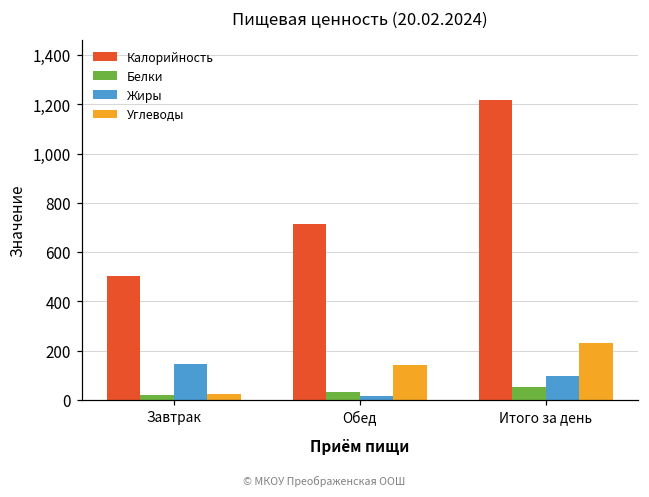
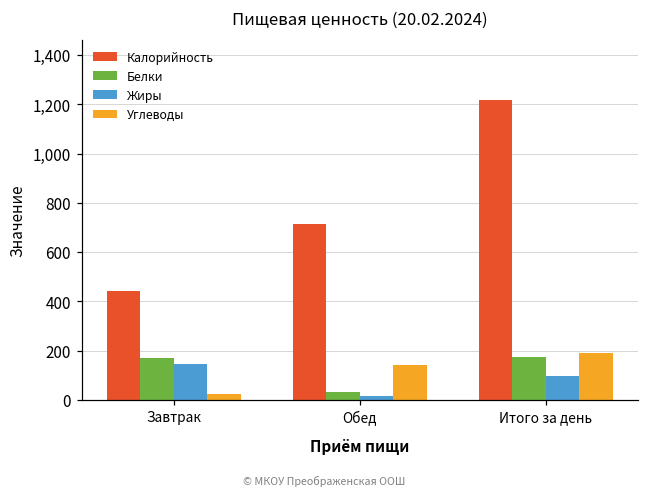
  {
    "Калорийность": {
-     "Завтрак": "500",
+     "Завтрак": "440",
      "Обед": "720",
      "Итого за день": "1,220"
    },
    "Белки": {
-     "Завтрак": "20",
+     "Завтрак": "170",
      "Обед": "30",
-     "Итого за день": "50"
+     "Итого за день": "180"
    },
    "Жиры": {
      "Завтрак": "140",
      "Обед": "20",
      "Итого за день": "90"
    },
    "Углеводы": {
      "Завтрак": "20",
      "Обед": "140",
-     "Итого за день": "230"
+     "Итого за день": "190"
    }
  }
